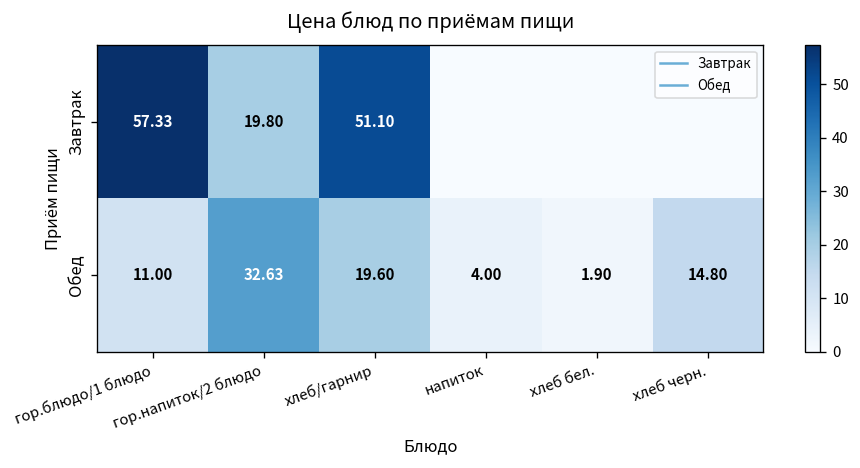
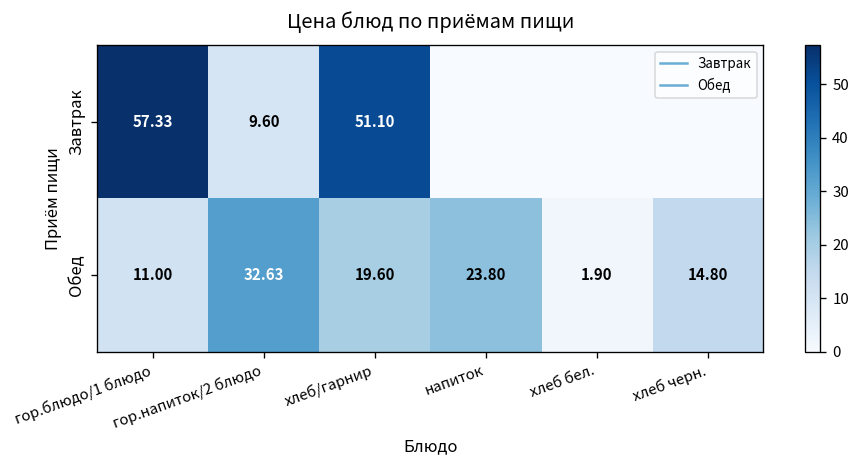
  {
    "Завтрак": {
      "гор.блюдо/1 блюдо": 57.33,
-     "гор.напиток/2 блюдо": 19.80,
+     "гор.напиток/2 блюдо": 9.60,
      "хлеб/гарнир": 51.10
    },
    "Обед": {
      "гор.блюдо/1 блюдо": 11.00,
      "гор.напиток/2 блюдо": 32.63,
      "хлеб/гарнир": 19.60,
-     "напиток": 4.00,
+     "напиток": 23.80,
      "хлеб бел.": 1.90,
      "хлеб черн.": 14.80
    }
  }
